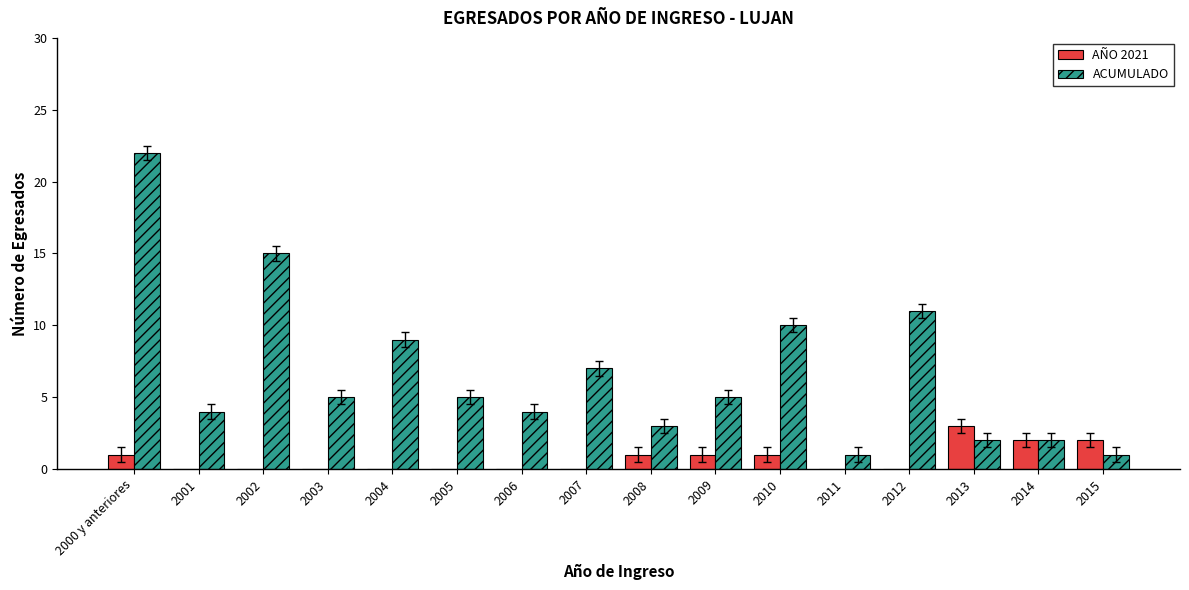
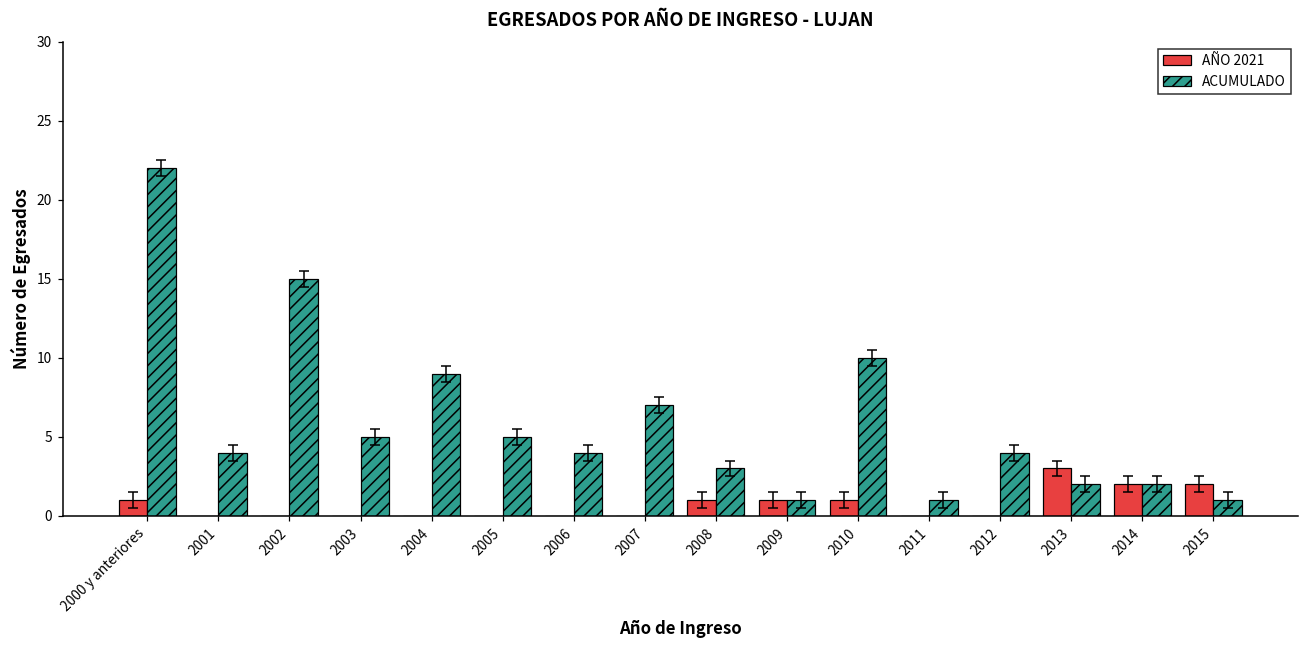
  {
    "AÑO 2021": {
      "2000 y anteriores": 1,
      "2001": 0,
      "2002": 0,
      "2003": 0,
      "2004": 0,
      "2005": 0,
      "2006": 0,
      "2007": 0,
      "2008": 1,
      "2009": 1,
      "2010": 1,
      "2011": 0,
      "2012": 0,
      "2013": 3,
      "2014": 2,
      "2015": 2
    },
    "ACUMULADO": {
      "2000 y anteriores": 22,
      "2001": 4,
      "2002": 15,
      "2003": 5,
      "2004": 9,
      "2005": 5,
      "2006": 4,
      "2007": 7,
      "2008": 3,
-     "2009": 5,
+     "2009": 1,
      "2010": 10,
      "2011": 1,
-     "2012": 11,
+     "2012": 4,
      "2013": 2,
      "2014": 2,
      "2015": 1
    }
  }
